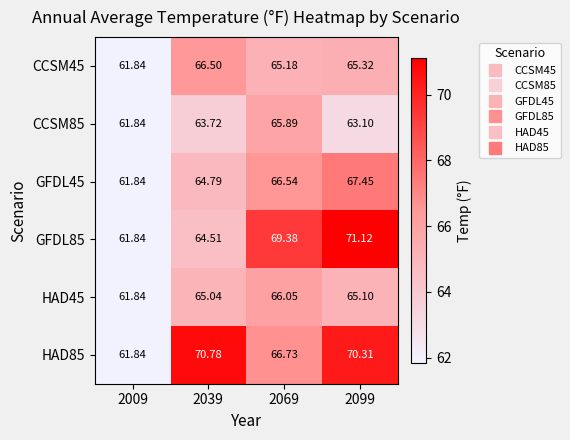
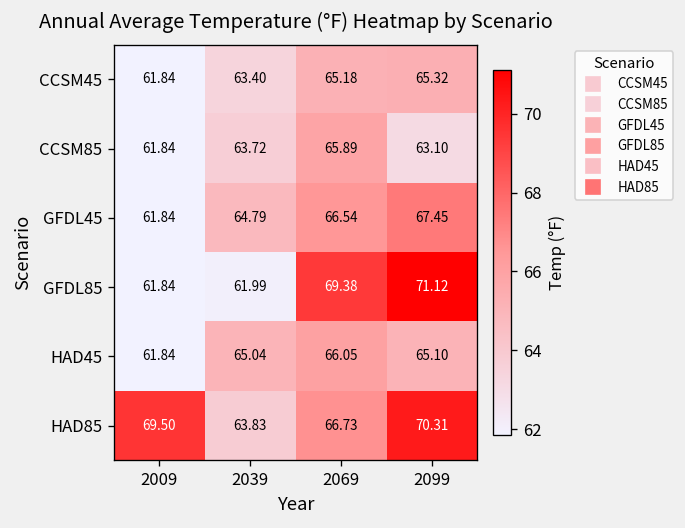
  {
    "CCSM45": {
      "2009": 61.84,
-     "2039": 66.50,
+     "2039": 63.40,
      "2069": 65.18,
      "2099": 65.32
    },
    "CCSM85": {
      "2009": 61.84,
      "2039": 63.72,
      "2069": 65.89,
      "2099": 63.10
    },
    "GFDL45": {
      "2009": 61.84,
      "2039": 64.79,
      "2069": 66.54,
      "2099": 67.45
    },
    "GFDL85": {
      "2009": 61.84,
-     "2039": 64.51,
+     "2039": 61.99,
      "2069": 69.38,
      "2099": 71.12
    },
    "HAD45": {
      "2009": 61.84,
      "2039": 65.04,
      "2069": 66.05,
      "2099": 65.10
    },
    "HAD85": {
-     "2009": 61.84,
-     "2039": 70.78,
+     "2009": 69.50,
+     "2039": 63.83,
      "2069": 66.73,
      "2099": 70.31
    }
  }
